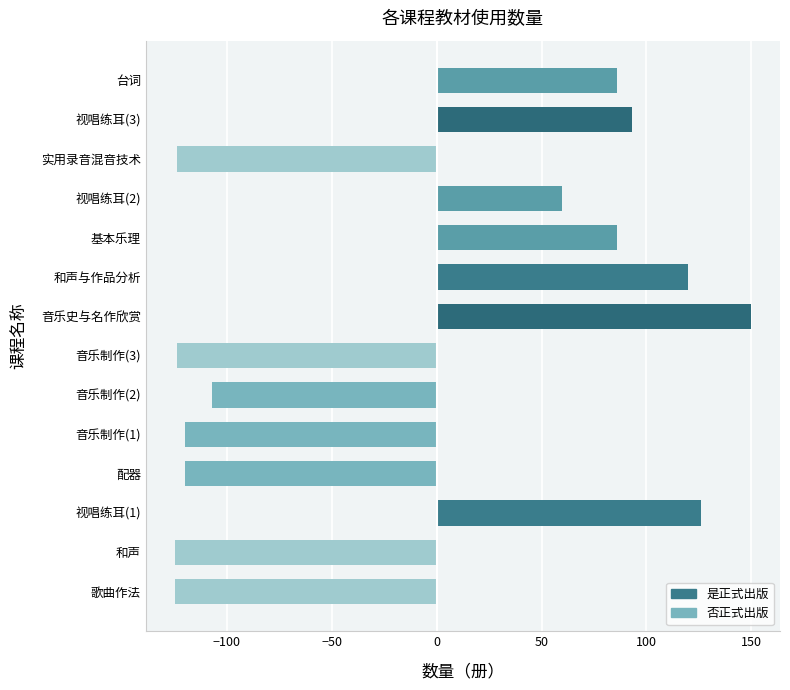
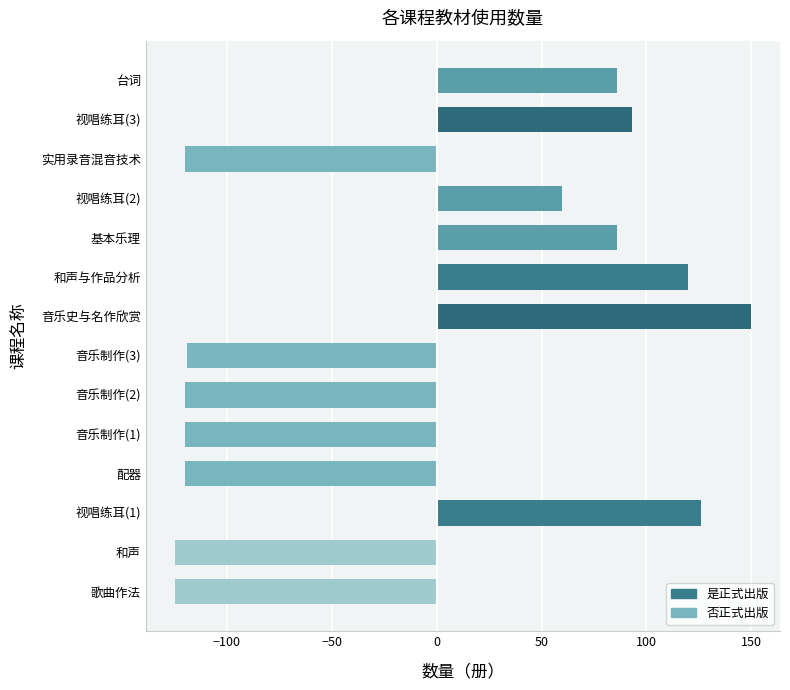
  {
    "台词": 86,
    "视唱练耳(3)": 93,
-   "实用录音混音技术": -124,
+   "实用录音混音技术": -120,
    "视唱练耳(2)": 60,
    "基本乐理": 86,
    "和声与作品分析": 120,
    "音乐史与名作欣赏": 150,
-   "音乐制作(3)": -124,
-   "音乐制作(2)": -107,
+   "音乐制作(3)": -119,
+   "音乐制作(2)": -120,
    "音乐制作(1)": -120,
    "配器": -120,
    "视唱练耳(1)": 126,
    "和声": -125,
    "歌曲作法": -125
  }
